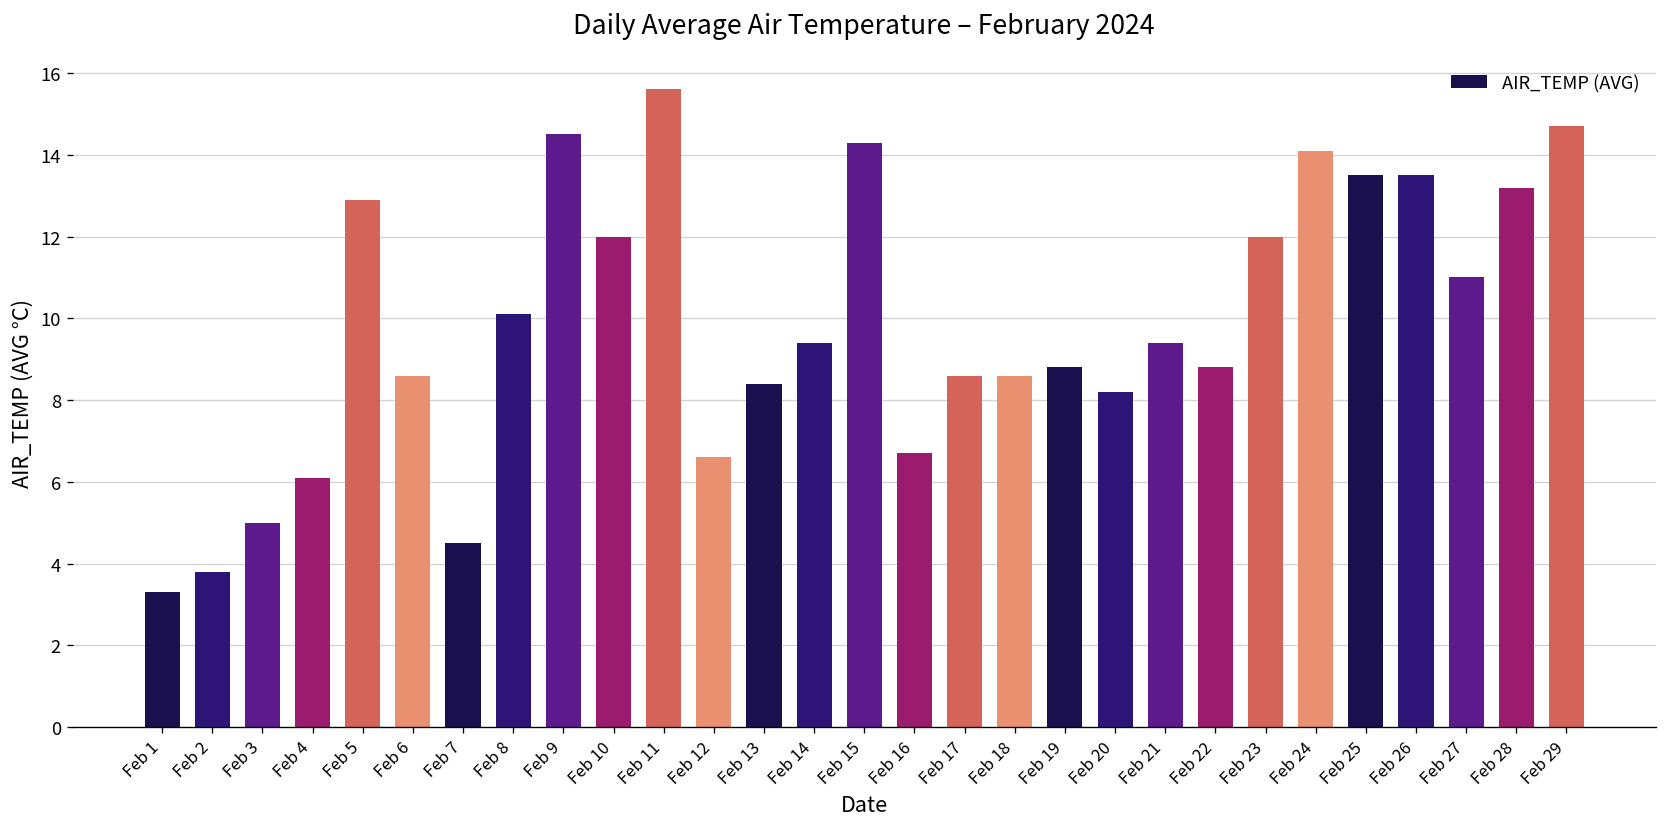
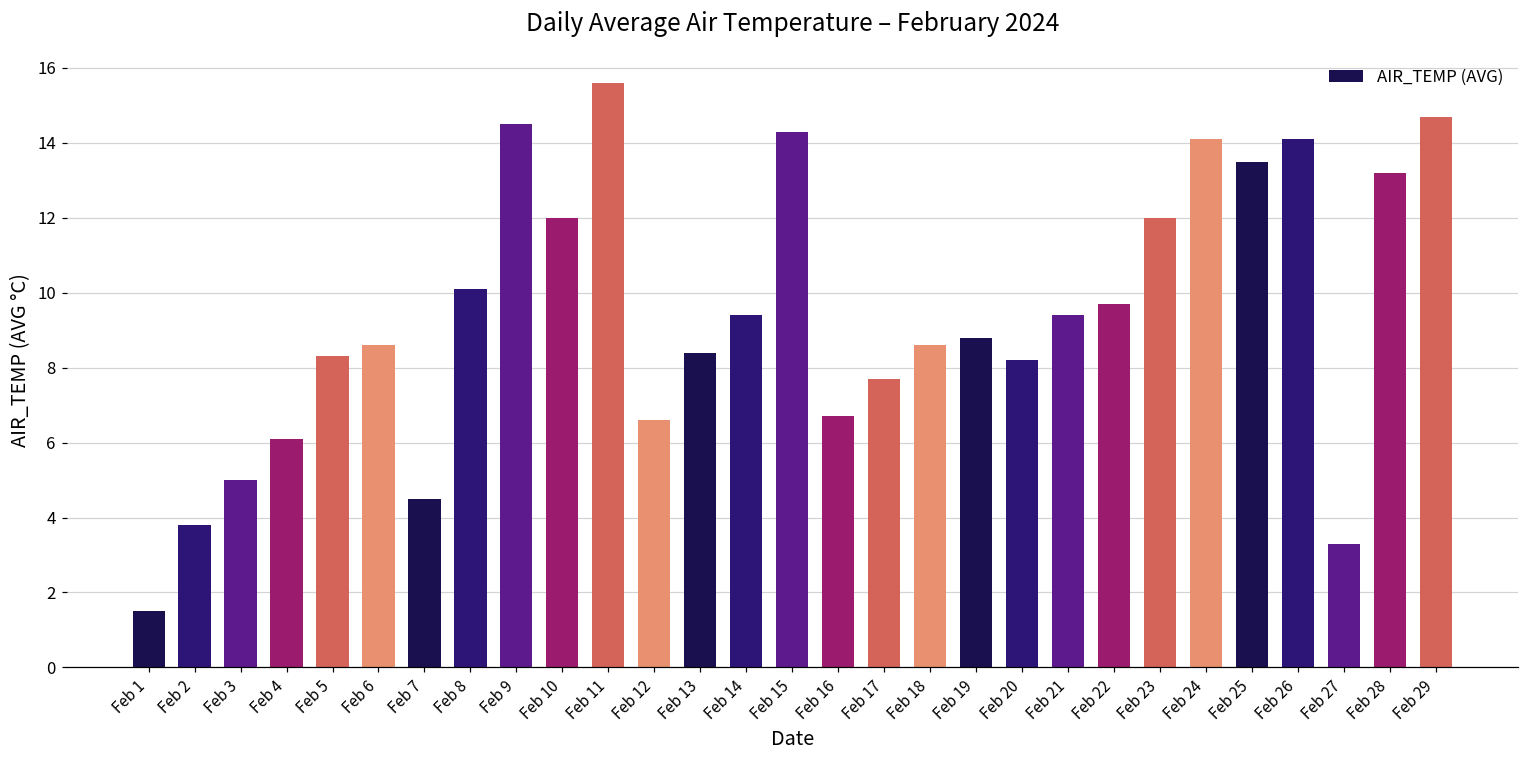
  {
-   "Feb 1": 3.3,
+   "Feb 1": 1.5,
    "Feb 2": 3.8,
    "Feb 3": 5.0,
    "Feb 4": 6.1,
-   "Feb 5": 12.9,
+   "Feb 5": 8.3,
    "Feb 6": 8.6,
    "Feb 7": 4.5,
    "Feb 8": 10.1,
    "Feb 9": 14.5,
    "Feb 10": 12.0,
    "Feb 11": 15.6,
    "Feb 12": 6.6,
    "Feb 13": 8.4,
    "Feb 14": 9.4,
    "Feb 15": 14.3,
    "Feb 16": 6.7,
-   "Feb 17": 8.6,
+   "Feb 17": 7.7,
    "Feb 18": 8.6,
    "Feb 19": 8.8,
    "Feb 20": 8.2,
    "Feb 21": 9.4,
-   "Feb 22": 8.8,
+   "Feb 22": 9.7,
    "Feb 23": 12.0,
    "Feb 24": 14.1,
    "Feb 25": 13.5,
-   "Feb 26": 13.5,
-   "Feb 27": 11.0,
+   "Feb 26": 14.1,
+   "Feb 27": 3.3,
    "Feb 28": 13.2,
    "Feb 29": 14.7
  }
